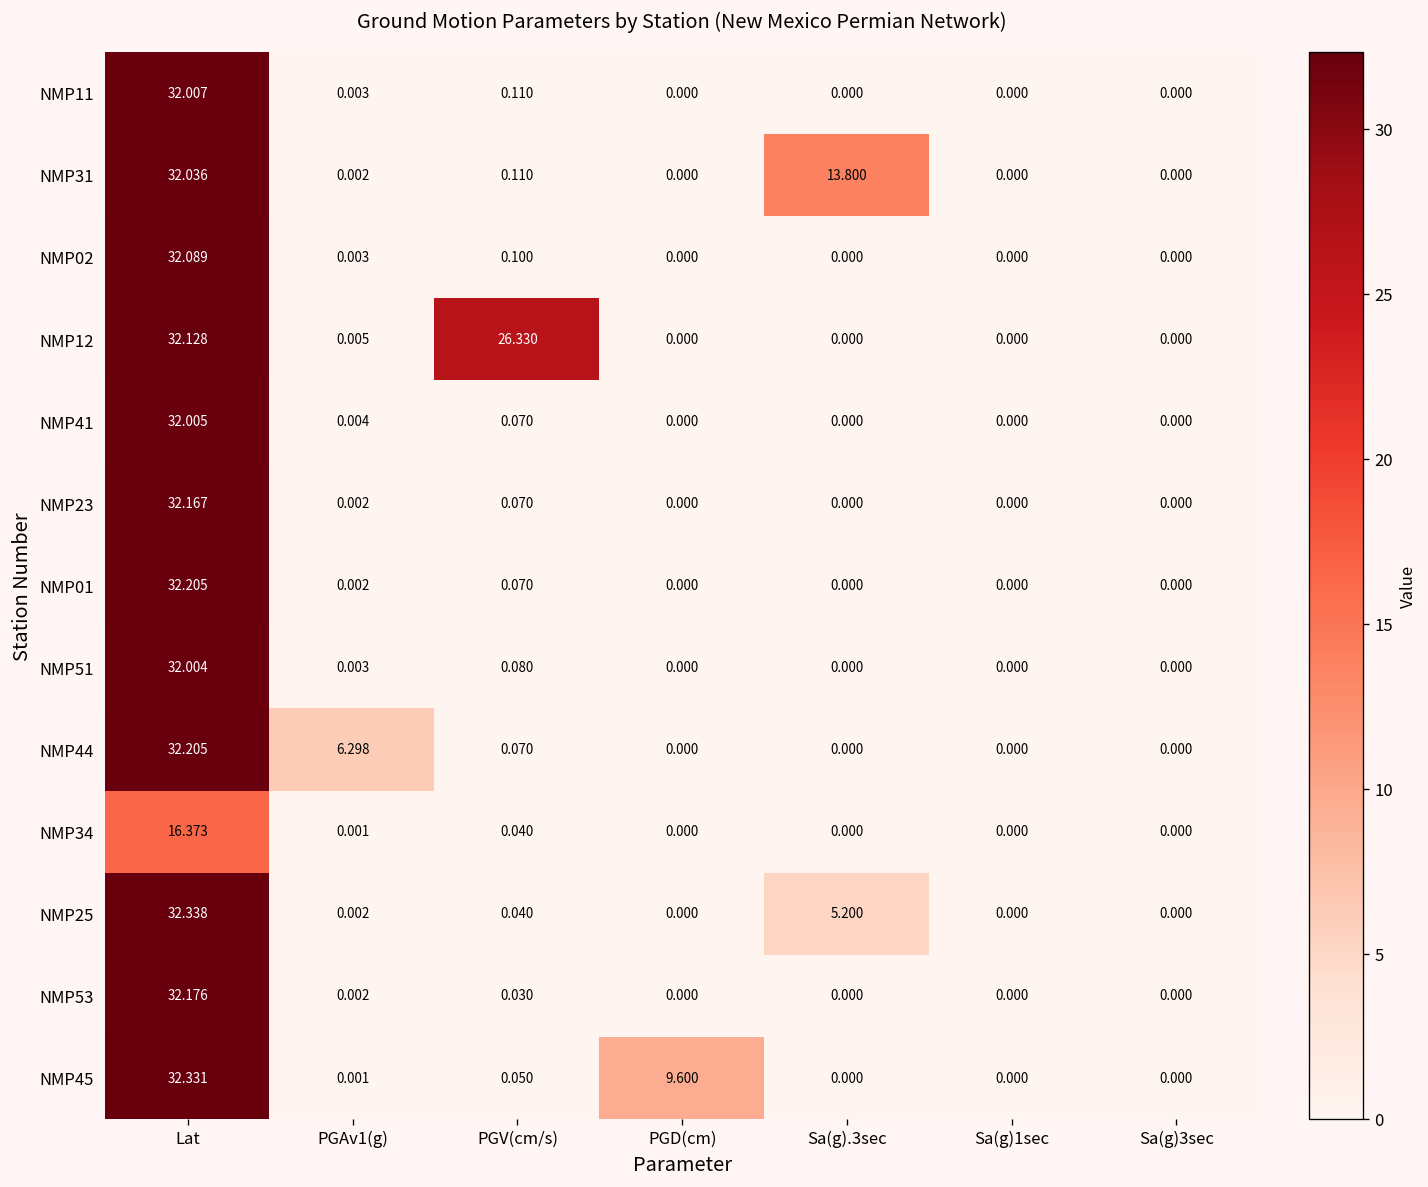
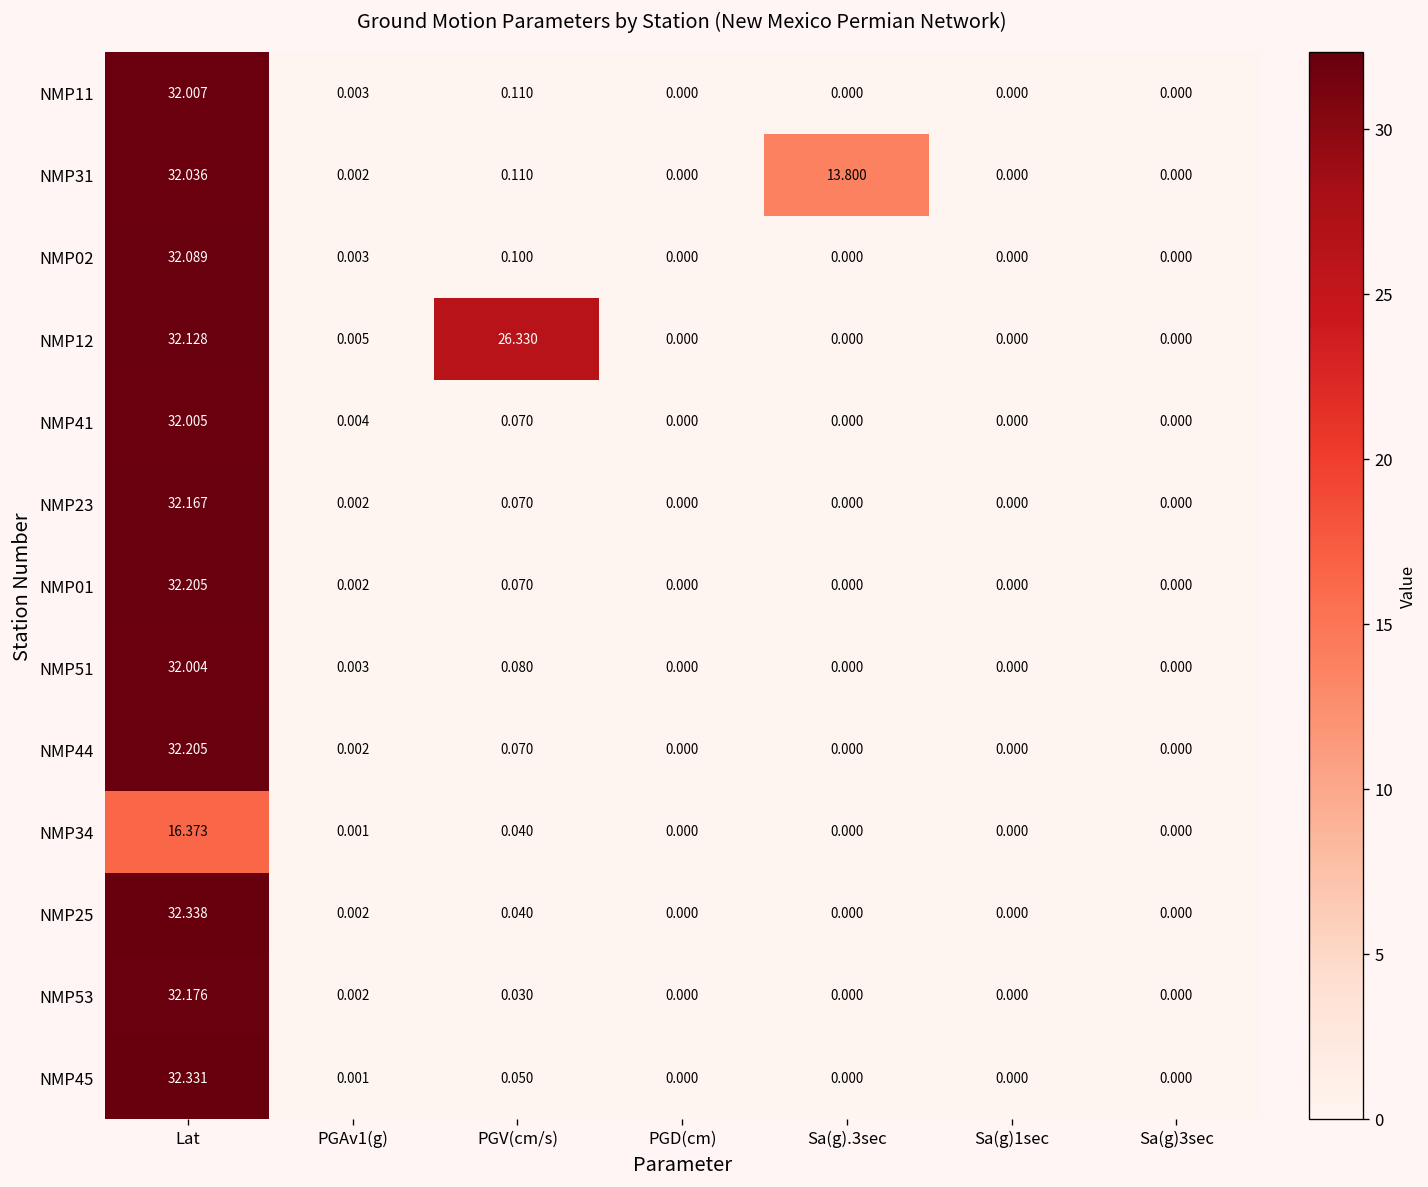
  {
    "NMP11": {
      "Lat": 32.007,
      "PGAv1(g)": 0.003,
      "PGV(cm/s)": 0.110,
      "PGD(cm)": 0.000,
      "Sa(g).3sec": 0.000,
      "Sa(g)1sec": 0.000,
      "Sa(g)3sec": 0.000
    },
    "NMP31": {
      "Lat": 32.036,
      "PGAv1(g)": 0.002,
      "PGV(cm/s)": 0.110,
      "PGD(cm)": 0.000,
      "Sa(g).3sec": 13.800,
      "Sa(g)1sec": 0.000,
      "Sa(g)3sec": 0.000
    },
    "NMP02": {
      "Lat": 32.089,
      "PGAv1(g)": 0.003,
      "PGV(cm/s)": 0.100,
      "PGD(cm)": 0.000,
      "Sa(g).3sec": 0.000,
      "Sa(g)1sec": 0.000,
      "Sa(g)3sec": 0.000
    },
    "NMP12": {
      "Lat": 32.128,
      "PGAv1(g)": 0.005,
      "PGV(cm/s)": 26.330,
      "PGD(cm)": 0.000,
      "Sa(g).3sec": 0.000,
      "Sa(g)1sec": 0.000,
      "Sa(g)3sec": 0.000
    },
    "NMP41": {
      "Lat": 32.005,
      "PGAv1(g)": 0.004,
      "PGV(cm/s)": 0.070,
      "PGD(cm)": 0.000,
      "Sa(g).3sec": 0.000,
      "Sa(g)1sec": 0.000,
      "Sa(g)3sec": 0.000
    },
    "NMP23": {
      "Lat": 32.167,
      "PGAv1(g)": 0.002,
      "PGV(cm/s)": 0.070,
      "PGD(cm)": 0.000,
      "Sa(g).3sec": 0.000,
      "Sa(g)1sec": 0.000,
      "Sa(g)3sec": 0.000
    },
    "NMP01": {
      "Lat": 32.205,
      "PGAv1(g)": 0.002,
      "PGV(cm/s)": 0.070,
      "PGD(cm)": 0.000,
      "Sa(g).3sec": 0.000,
      "Sa(g)1sec": 0.000,
      "Sa(g)3sec": 0.000
    },
    "NMP51": {
      "Lat": 32.004,
      "PGAv1(g)": 0.003,
      "PGV(cm/s)": 0.080,
      "PGD(cm)": 0.000,
      "Sa(g).3sec": 0.000,
      "Sa(g)1sec": 0.000,
      "Sa(g)3sec": 0.000
    },
    "NMP44": {
      "Lat": 32.205,
-     "PGAv1(g)": 6.298,
+     "PGAv1(g)": 0.002,
      "PGV(cm/s)": 0.070,
      "PGD(cm)": 0.000,
      "Sa(g).3sec": 0.000,
      "Sa(g)1sec": 0.000,
      "Sa(g)3sec": 0.000
    },
    "NMP34": {
      "Lat": 16.373,
      "PGAv1(g)": 0.001,
      "PGV(cm/s)": 0.040,
      "PGD(cm)": 0.000,
      "Sa(g).3sec": 0.000,
      "Sa(g)1sec": 0.000,
      "Sa(g)3sec": 0.000
    },
    "NMP25": {
      "Lat": 32.338,
      "PGAv1(g)": 0.002,
      "PGV(cm/s)": 0.040,
      "PGD(cm)": 0.000,
-     "Sa(g).3sec": 5.200,
+     "Sa(g).3sec": 0.000,
      "Sa(g)1sec": 0.000,
      "Sa(g)3sec": 0.000
    },
    "NMP53": {
      "Lat": 32.176,
      "PGAv1(g)": 0.002,
      "PGV(cm/s)": 0.030,
      "PGD(cm)": 0.000,
      "Sa(g).3sec": 0.000,
      "Sa(g)1sec": 0.000,
      "Sa(g)3sec": 0.000
    },
    "NMP45": {
      "Lat": 32.331,
      "PGAv1(g)": 0.001,
      "PGV(cm/s)": 0.050,
-     "PGD(cm)": 9.600,
+     "PGD(cm)": 0.000,
      "Sa(g).3sec": 0.000,
      "Sa(g)1sec": 0.000,
      "Sa(g)3sec": 0.000
    }
  }
